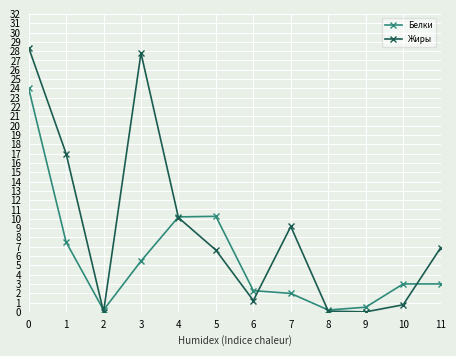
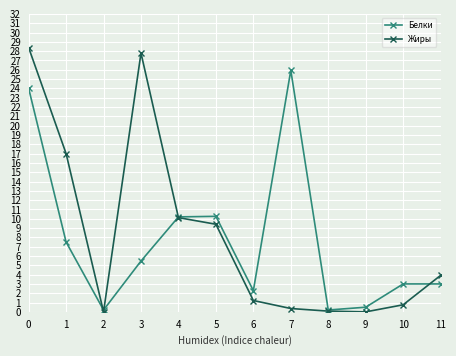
  {
    "Белки": {
      "0": 24,
      "1": 8,
      "3": 5,
      "5": 10,
      "6": 2,
-     "7": 2,
+     "7": 26,
      "9": 1,
      "10": 3,
      "11": 3
    },
    "Жиры": {
      "0": 28,
      "1": 17,
      "3": 28,
-     "5": 7,
+     "5": 9,
      "6": 1,
-     "7": 9,
+     "7": 0,
      "9": 0,
      "10": 1,
-     "11": 7
+     "11": 4
    }
  }
